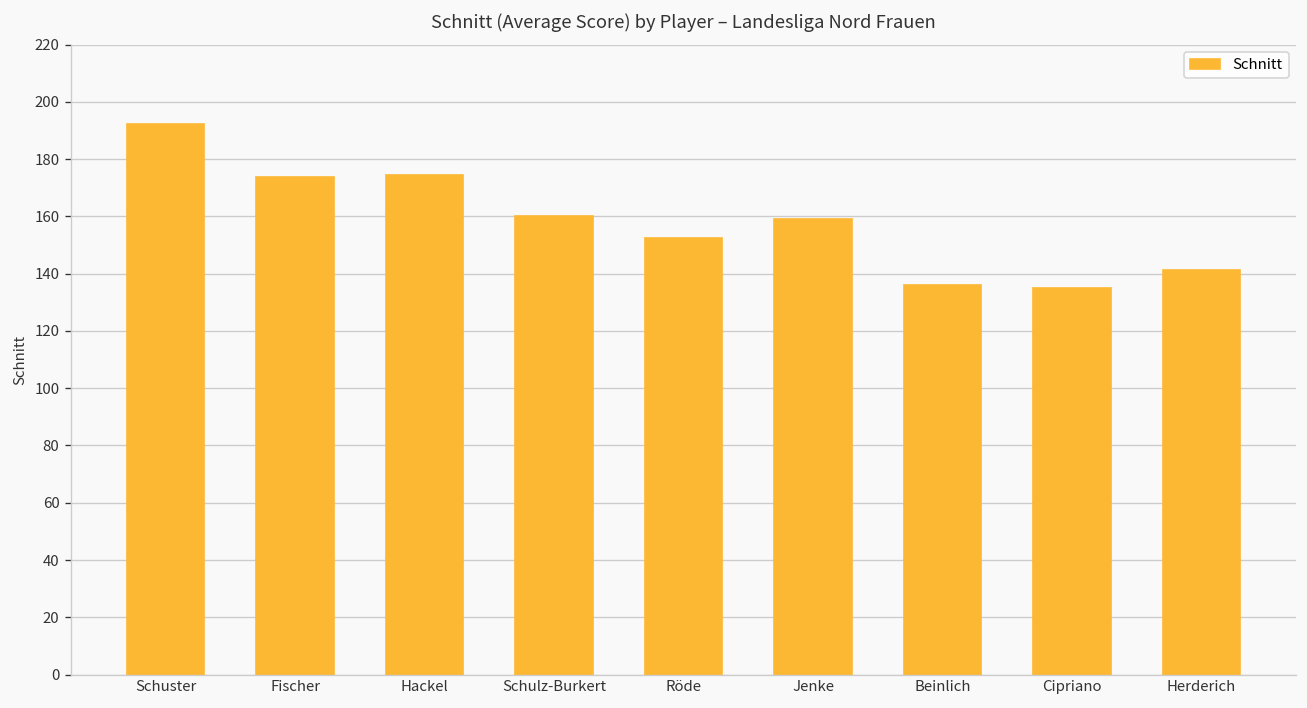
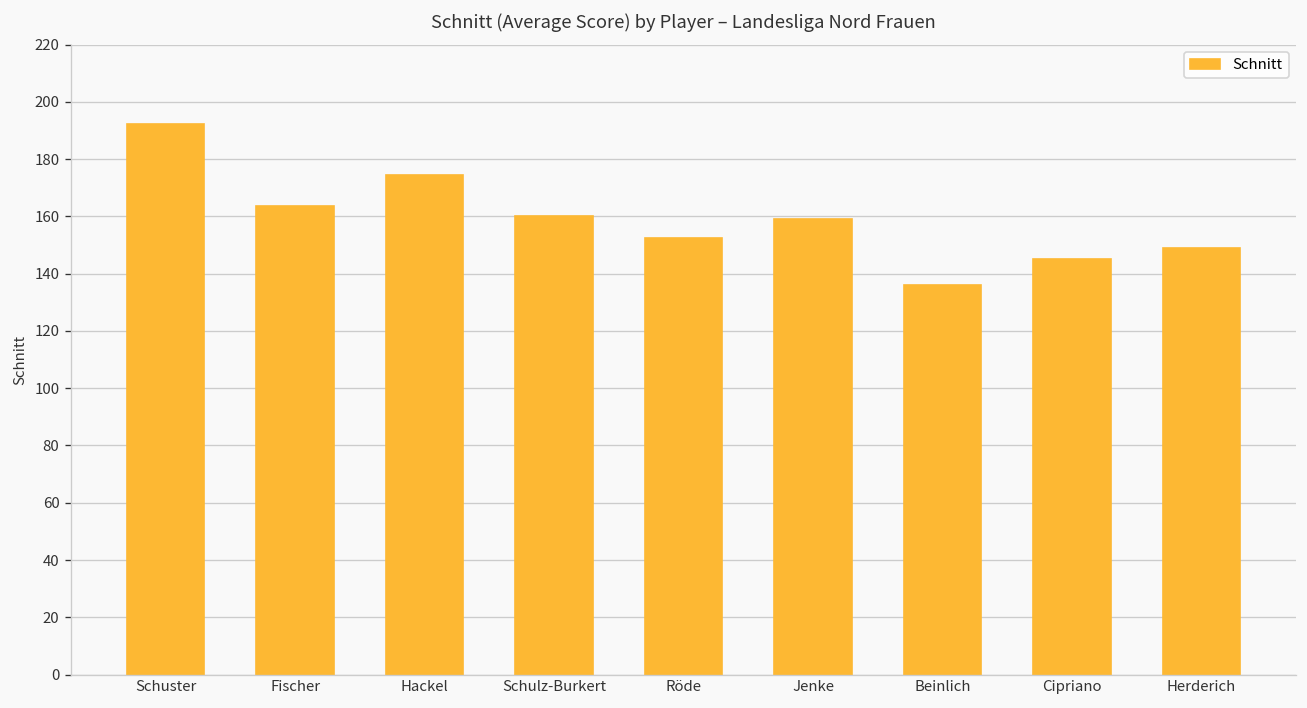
  {
    "Schuster": 192,
-   "Fischer": 174,
+   "Fischer": 164,
    "Hackel": 175,
    "Schulz-Burkert": 160,
    "Röde": 153,
    "Jenke": 159,
    "Beinlich": 136,
-   "Cipriano": 135,
-   "Herderich": 141
+   "Cipriano": 145,
+   "Herderich": 149
  }
